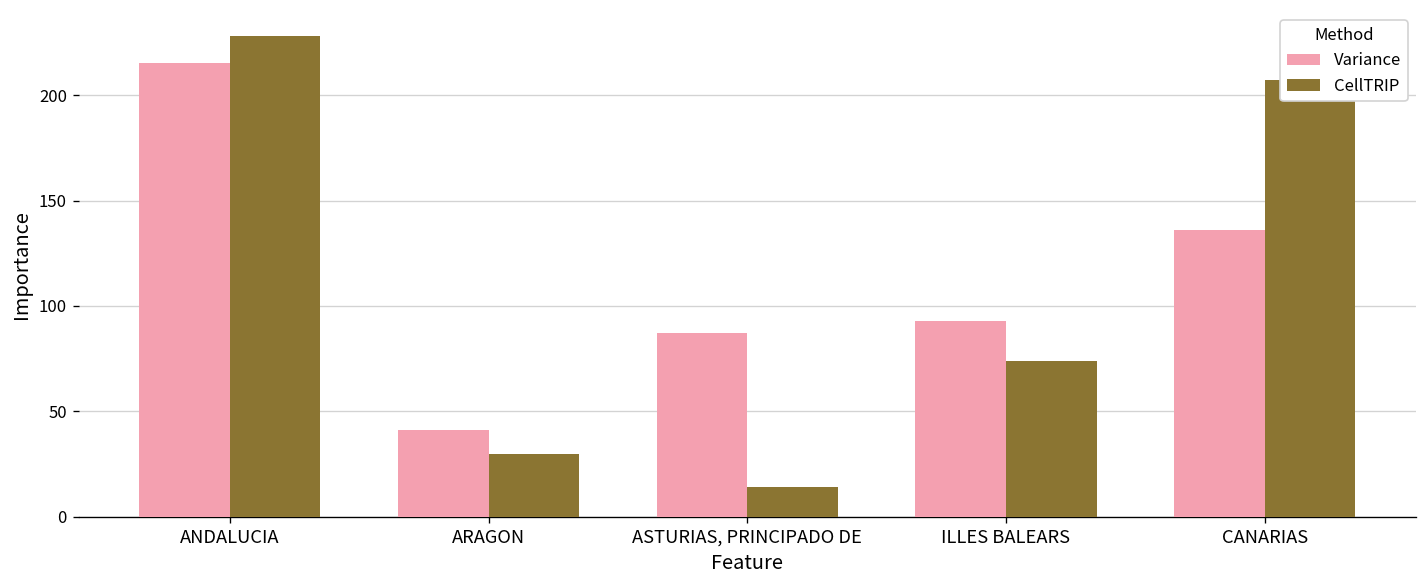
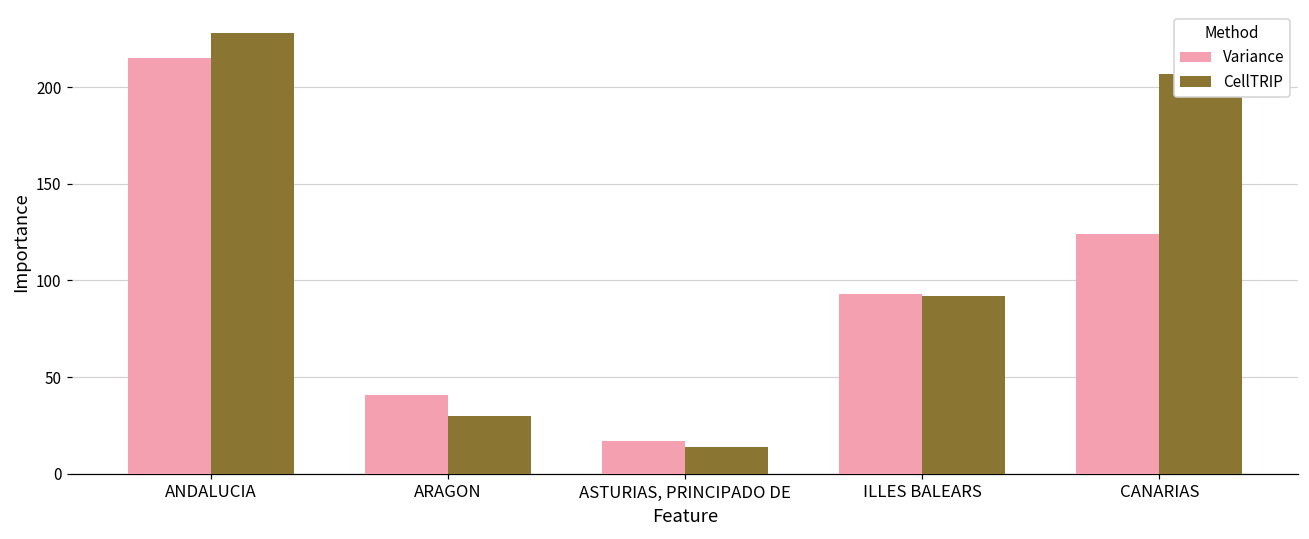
  {
    "Variance": {
      "ANDALUCIA": 215,
      "ARAGON": 41,
-     "ASTURIAS, PRINCIPADO DE": 87,
+     "ASTURIAS, PRINCIPADO DE": 17,
      "ILLES BALEARS": 93,
-     "CANARIAS": 136
+     "CANARIAS": 124
    },
    "CellTRIP": {
      "ANDALUCIA": 228,
      "ARAGON": 30,
      "ASTURIAS, PRINCIPADO DE": 14,
-     "ILLES BALEARS": 74
+     "ILLES BALEARS": 92
    }
  }
